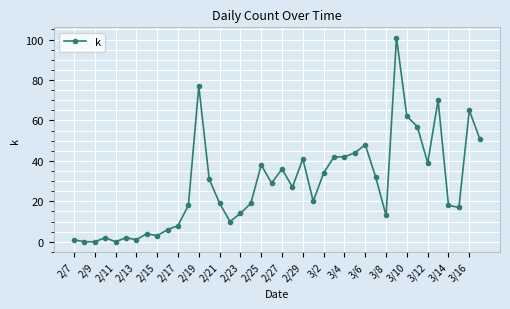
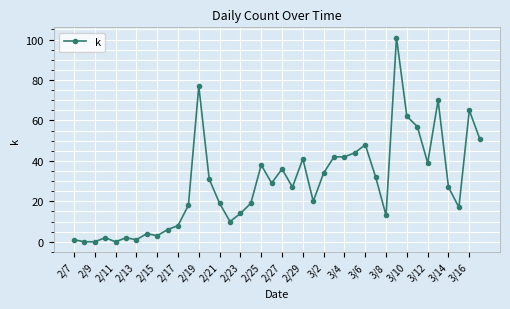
  {
    "2/7": 1,
    "2/9": 0,
    "2/11": 0,
    "2/13": 1,
    "2/15": 3,
    "2/17": 8,
    "2/19": 77,
    "2/21": 19,
    "2/23": 14,
    "2/25": 38,
    "2/27": 36,
    "2/29": 41,
    "3/2": 34,
    "3/4": 42,
    "3/6": 48,
    "3/8": 13,
    "3/10": 62,
    "3/12": 39,
-   "3/14": 18,
+   "3/14": 27,
    "3/16": 65
  }
